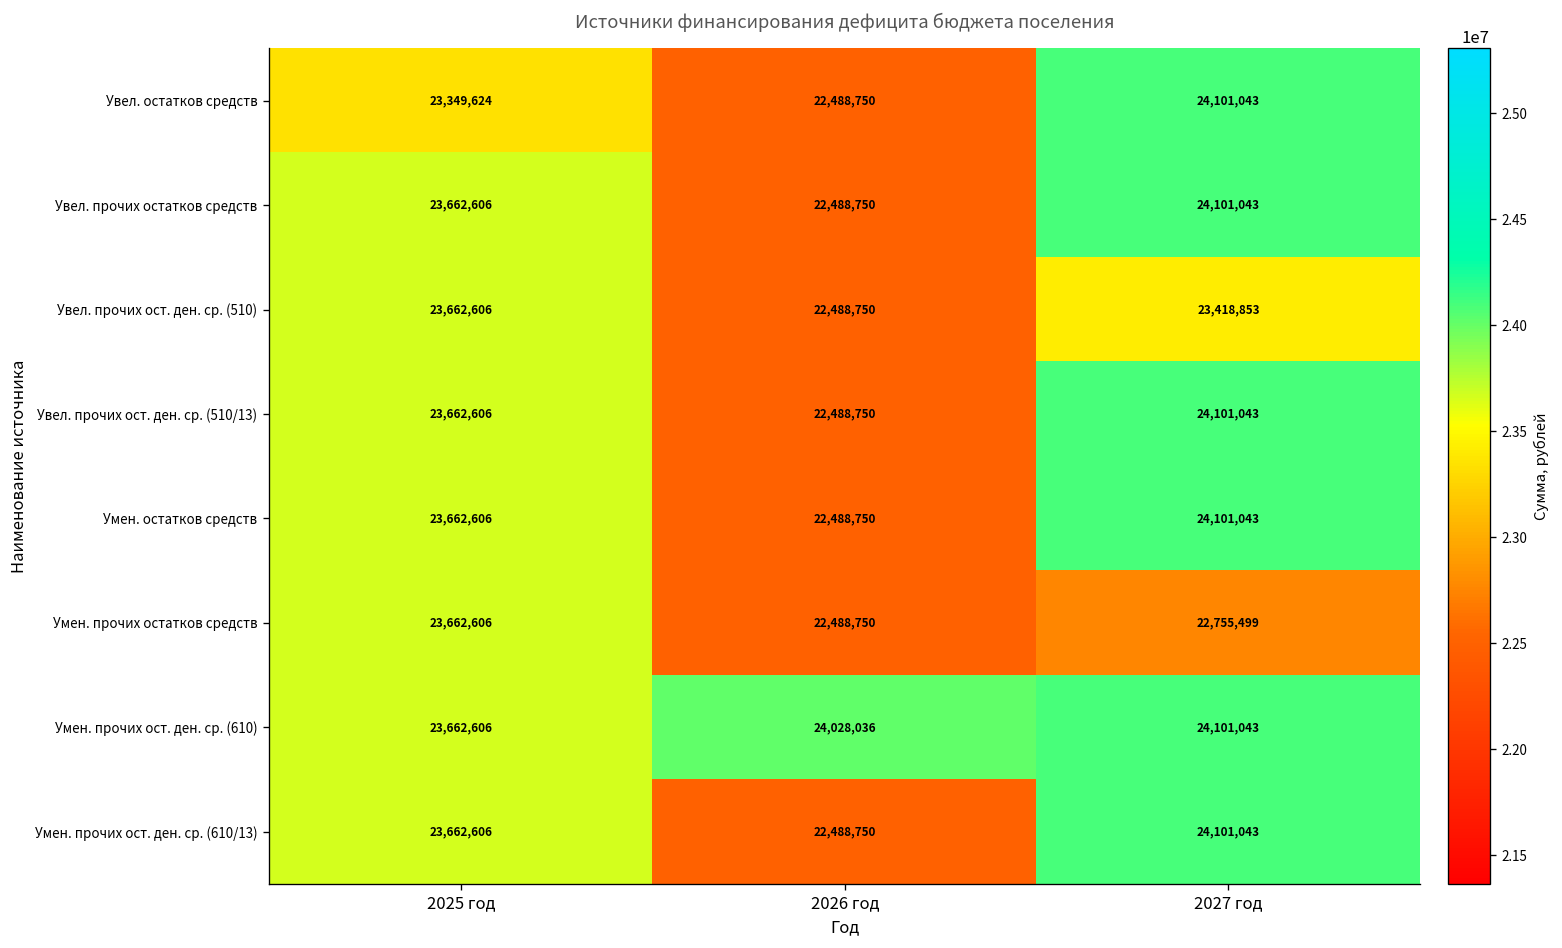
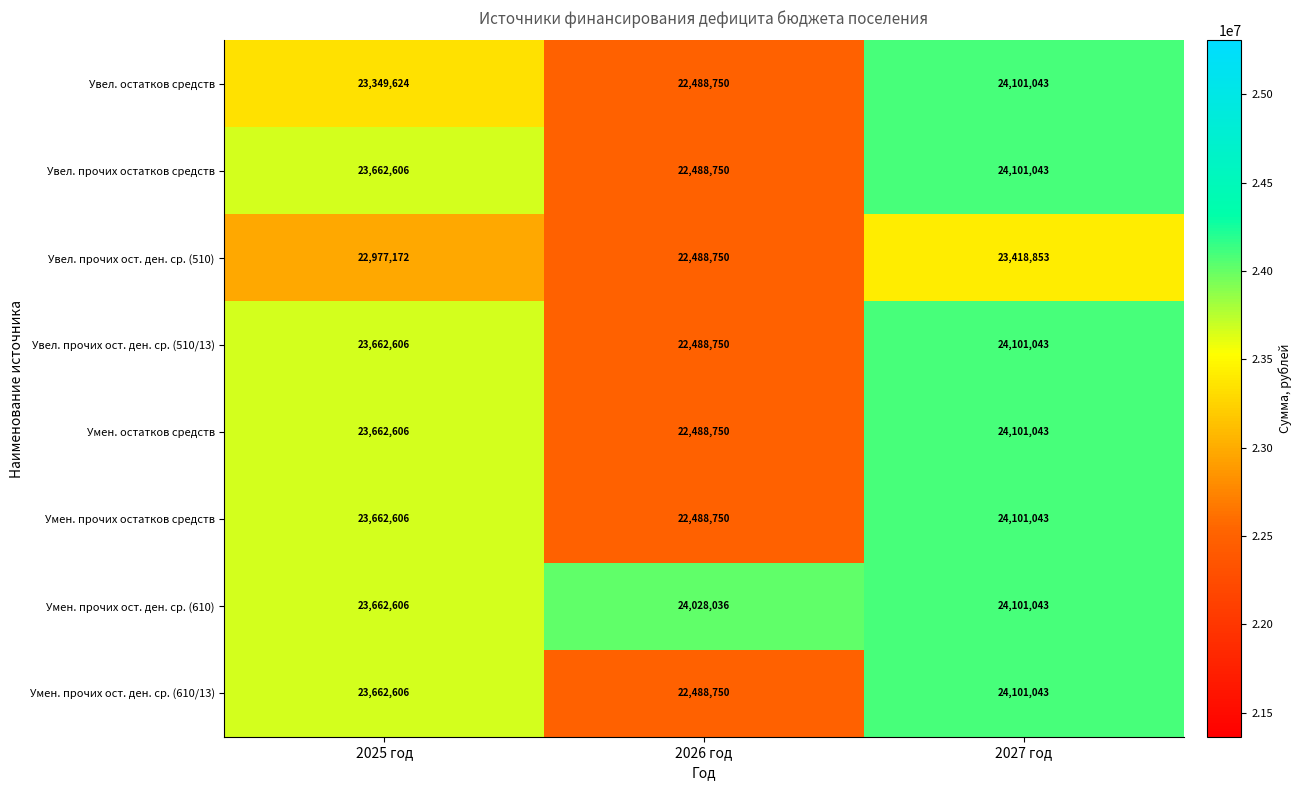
  {
    "Увел. остатков средств": {
      "2025 год": "23,349,624",
      "2026 год": "22,488,750",
      "2027 год": "24,101,043"
    },
    "Увел. прочих остатков средств": {
      "2025 год": "23,662,606",
      "2026 год": "22,488,750",
      "2027 год": "24,101,043"
    },
    "Увел. прочих ост. ден. ср. (510)": {
-     "2025 год": "23,662,606",
+     "2025 год": "22,977,172",
      "2026 год": "22,488,750",
      "2027 год": "23,418,853"
    },
    "Увел. прочих ост. ден. ср. (510/13)": {
      "2025 год": "23,662,606",
      "2026 год": "22,488,750",
      "2027 год": "24,101,043"
    },
    "Умен. остатков средств": {
      "2025 год": "23,662,606",
      "2026 год": "22,488,750",
      "2027 год": "24,101,043"
    },
    "Умен. прочих остатков средств": {
      "2025 год": "23,662,606",
      "2026 год": "22,488,750",
-     "2027 год": "22,755,499"
+     "2027 год": "24,101,043"
    },
    "Умен. прочих ост. ден. ср. (610)": {
      "2025 год": "23,662,606",
      "2026 год": "24,028,036",
      "2027 год": "24,101,043"
    },
    "Умен. прочих ост. ден. ср. (610/13)": {
      "2025 год": "23,662,606",
      "2026 год": "22,488,750",
      "2027 год": "24,101,043"
    }
  }
